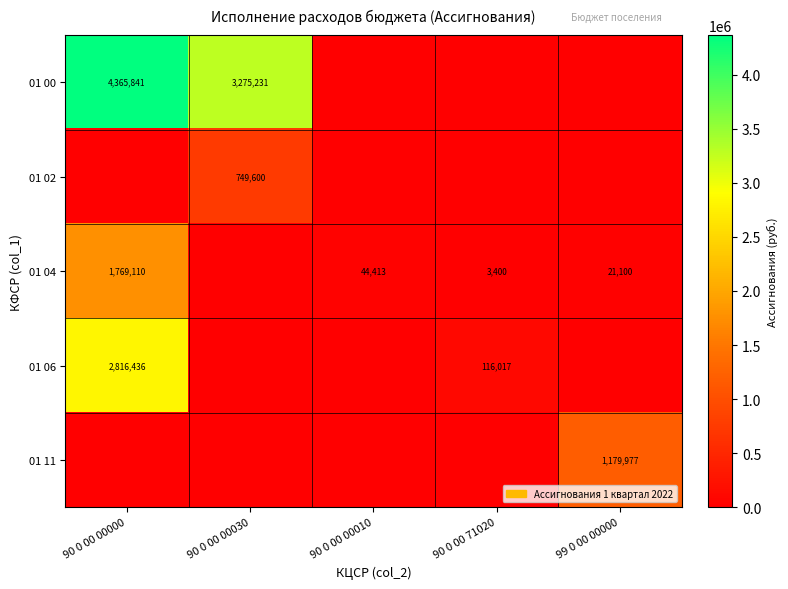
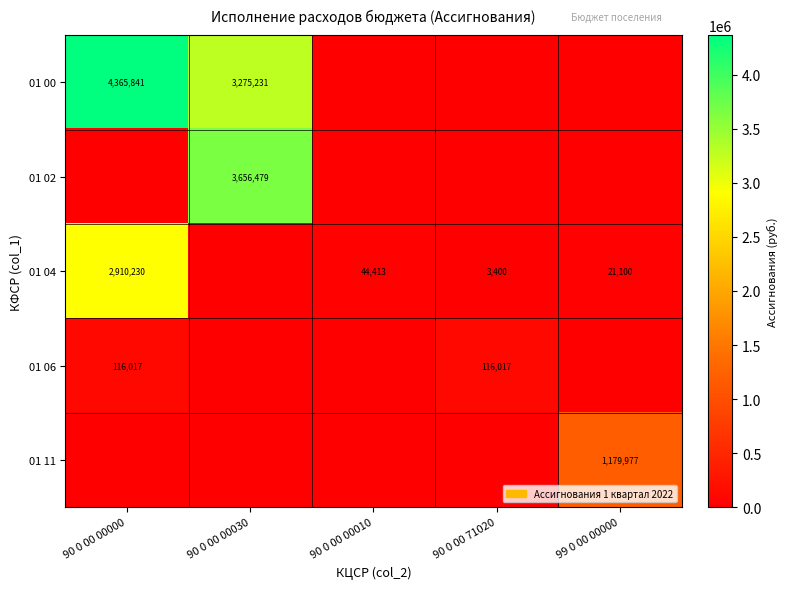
  {
    "01 00": {
      "90 0 00 00000": "4,365,841",
      "90 0 00 00030": "3,275,231"
    },
    "01 02": {
-     "90 0 00 00030": "749,600"
+     "90 0 00 00030": "3,656,479"
    },
    "01 04": {
-     "90 0 00 00000": "1,769,110",
+     "90 0 00 00000": "2,910,230",
      "90 0 00 00010": "44,413",
      "90 0 00 71020": "3,400",
      "99 0 00 00000": "21,100"
    },
    "01 06": {
-     "90 0 00 00000": "2,816,436",
+     "90 0 00 00000": "116,017",
      "90 0 00 71020": "116,017"
    },
    "01 11": {
      "99 0 00 00000": "1,179,977"
    }
  }
